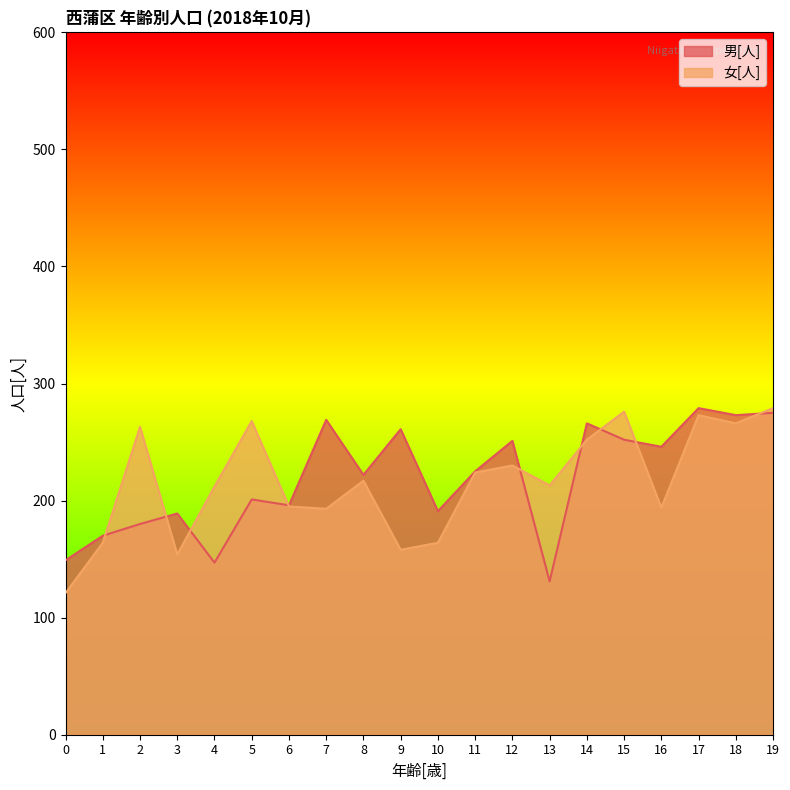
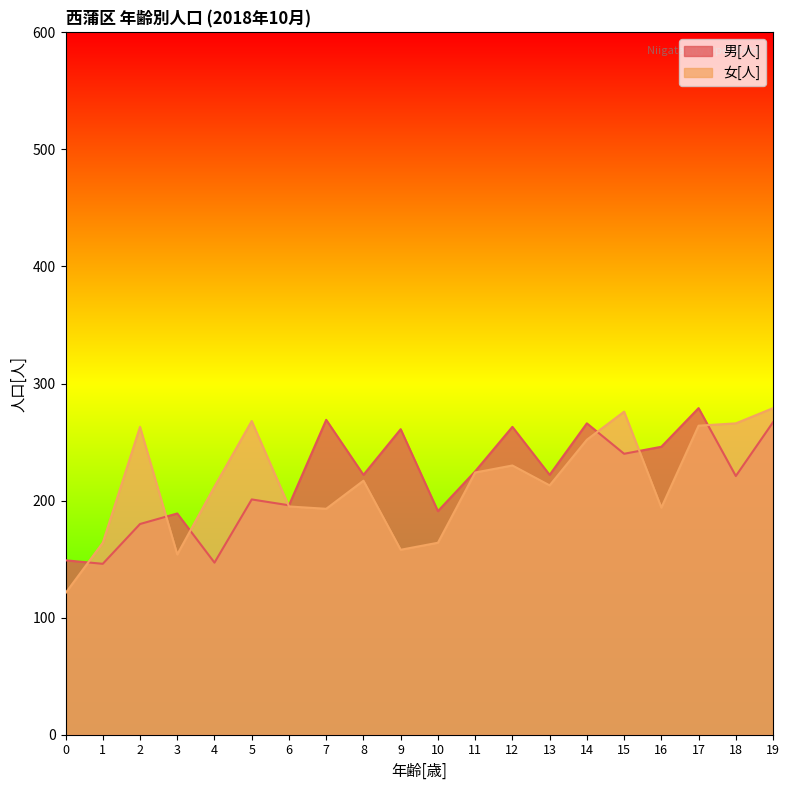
  {
    "男[人]": {
      "0": 149,
-     "1": 170,
+     "1": 146,
      "2": 180,
      "3": 189,
      "4": 147,
      "5": 201,
      "7": 269,
      "8": 222,
      "9": 261,
      "10": 191,
-     "12": 251,
-     "13": 131,
+     "12": 263,
+     "13": 222,
      "14": 266,
-     "15": 252,
+     "15": 240,
      "16": 246,
      "17": 279,
-     "18": 273,
-     "19": 275
+     "18": 221,
+     "19": 267
    },
    "女[人]": {
      "0": 121,
      "1": 164,
      "2": 263,
      "3": 154,
      "4": 212,
      "5": 268,
      "7": 193,
      "8": 217,
      "9": 158,
      "10": 164,
      "12": 230,
      "13": 213,
      "14": 252,
      "15": 276,
      "16": 194,
-     "17": 273,
+     "17": 264,
      "18": 266,
      "19": 279
    }
  }
